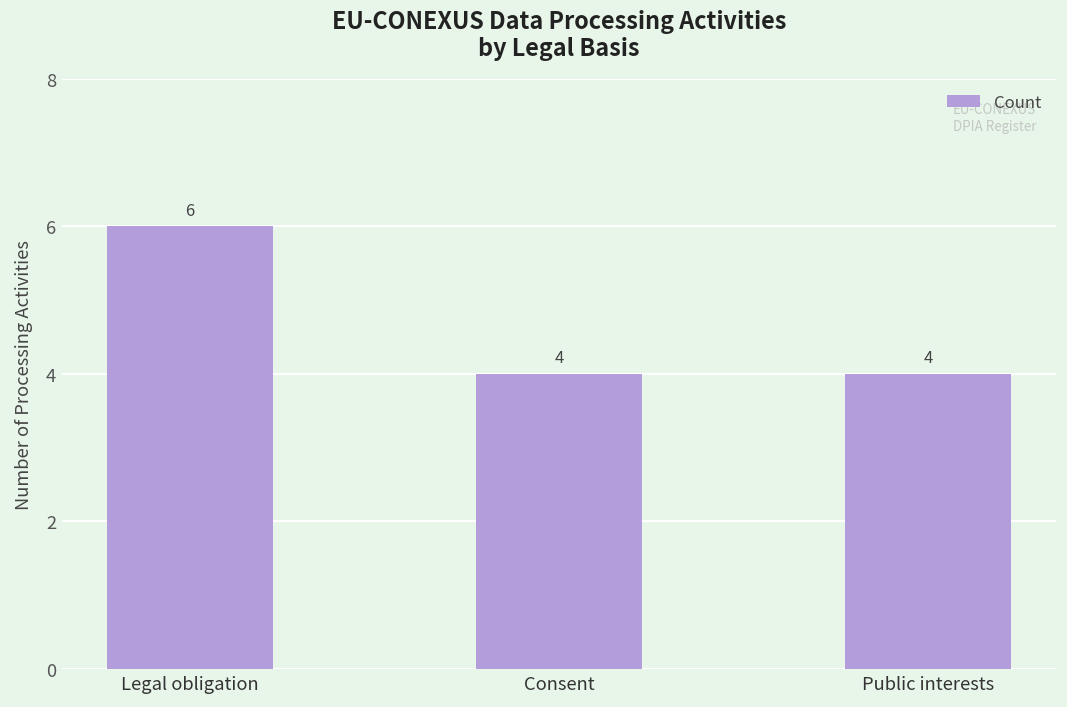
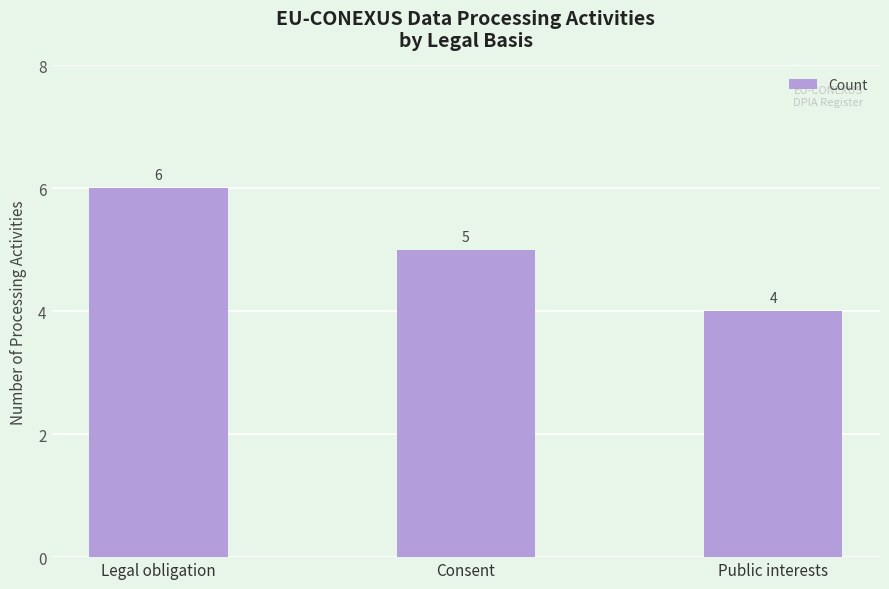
  {
    "Legal obligation": 6,
-   "Consent": 4,
+   "Consent": 5,
    "Public interests": 4
  }
